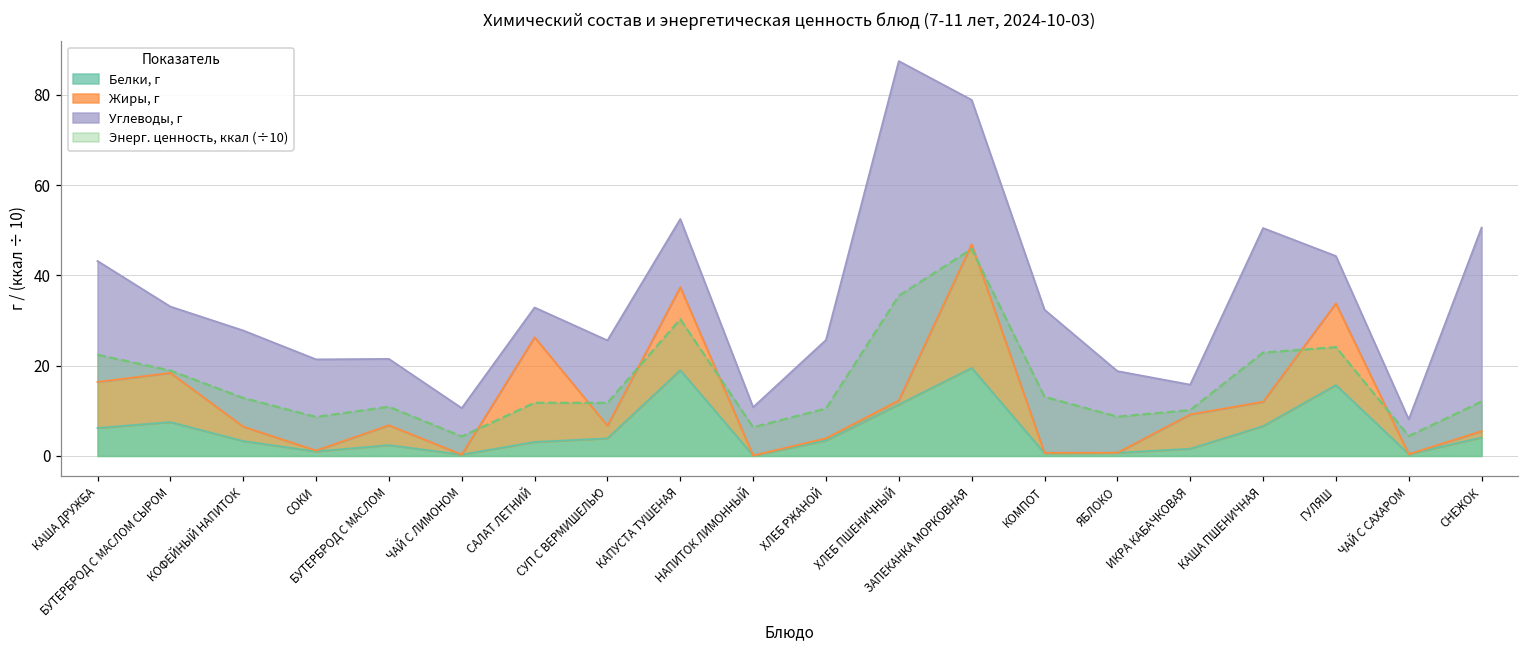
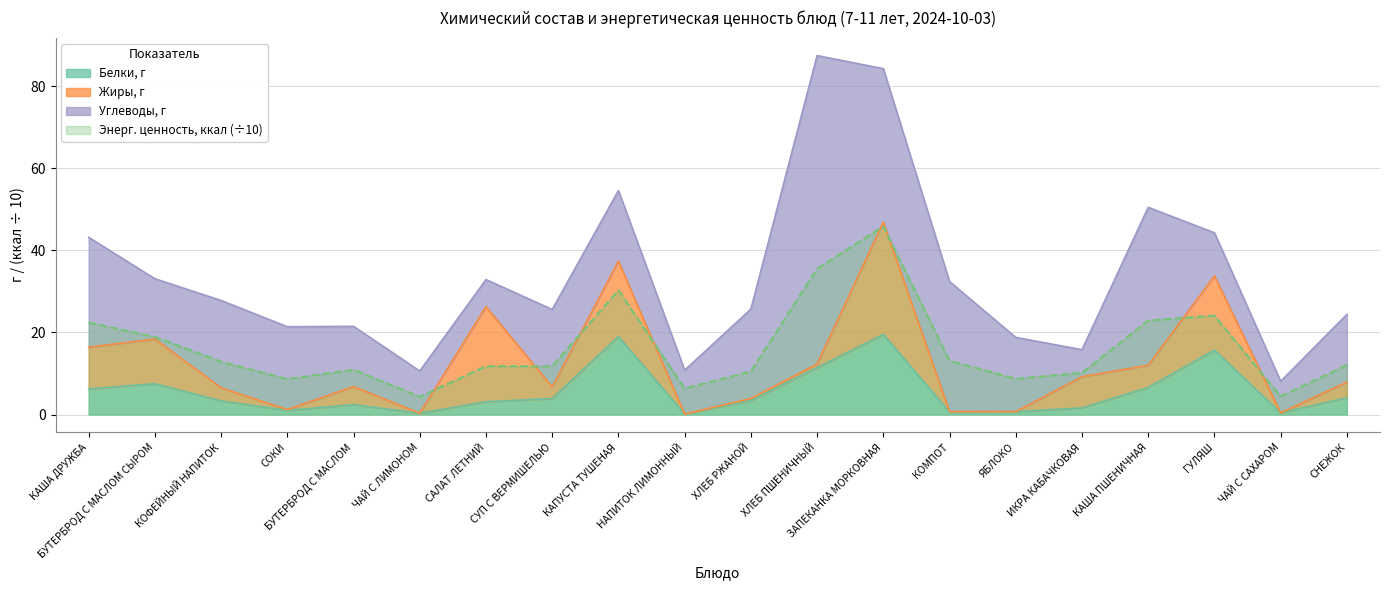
  {
    "Жиры, г": {
      "КАША ДРУЖБА": 10,
      "КОФЕЙНЫЙ НАПИТОК": 3,
      "БУТЕРБРОД С МАСЛОМ": 4,
      "САЛАТ ЛЕТНИЙ": 23,
      "СУП С ВЕРМИШЕЛЬЮ": 3,
      "КАПУСТА ТУШЕНАЯ": 18,
      "ХЛЕБ ПШЕНИЧНЫЙ": 1,
      "ЗАПЕКАНКА МОРКОВНАЯ": 27,
      "ИКРА КАБАЧКОВАЯ": 8,
      "КАША ПШЕНИЧНАЯ": 5,
      "ГУЛЯШ": 18,
-     "СНЕЖОК": 1
+     "СНЕЖОК": 4
    },
    "Углеводы, г": {
      "КАША ДРУЖБА": 27,
      "БУТЕРБРОД С МАСЛОМ СЫРОМ": 15,
      "КОФЕЙНЫЙ НАПИТОК": 21,
      "СОКИ": 20,
      "БУТЕРБРОД С МАСЛОМ": 15,
      "ЧАЙ С ЛИМОНОМ": 10,
      "САЛАТ ЛЕТНИЙ": 7,
      "СУП С ВЕРМИШЕЛЬЮ": 19,
-     "КАПУСТА ТУШЕНАЯ": 15,
+     "КАПУСТА ТУШЕНАЯ": 17,
      "НАПИТОК ЛИМОННЫЙ": 11,
      "ХЛЕБ РЖАНОЙ": 22,
      "ХЛЕБ ПШЕНИЧНЫЙ": 75,
-     "ЗАПЕКАНКА МОРКОВНАЯ": 32,
+     "ЗАПЕКАНКА МОРКОВНАЯ": 37,
      "КОМПОТ": 32,
      "ЯБЛОКО": 18,
      "ИКРА КАБАЧКОВАЯ": 7,
      "КАША ПШЕНИЧНАЯ": 39,
      "ГУЛЯШ": 11,
      "ЧАЙ С САХАРОМ": 8,
-     "СНЕЖОК": 45
+     "СНЕЖОК": 17
    }
  }
